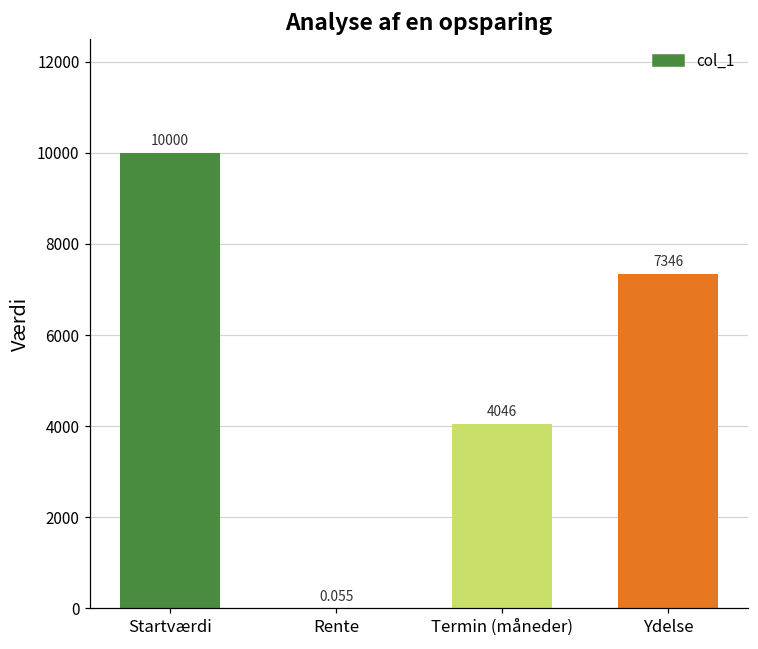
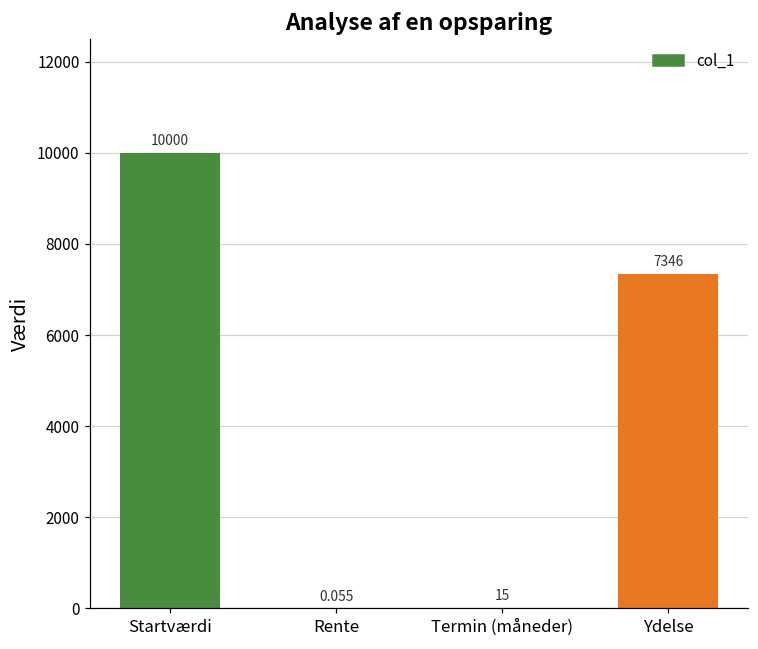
  {
    "Startværdi": 10000,
    "Rente": 0.055,
-   "Termin (måneder)": 4046,
+   "Termin (måneder)": 15,
    "Ydelse": 7346
  }
